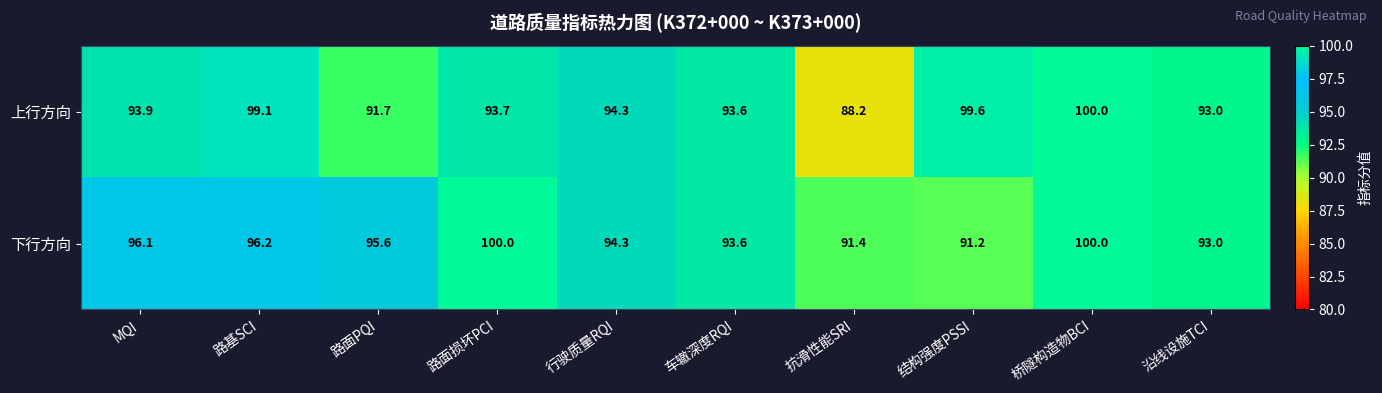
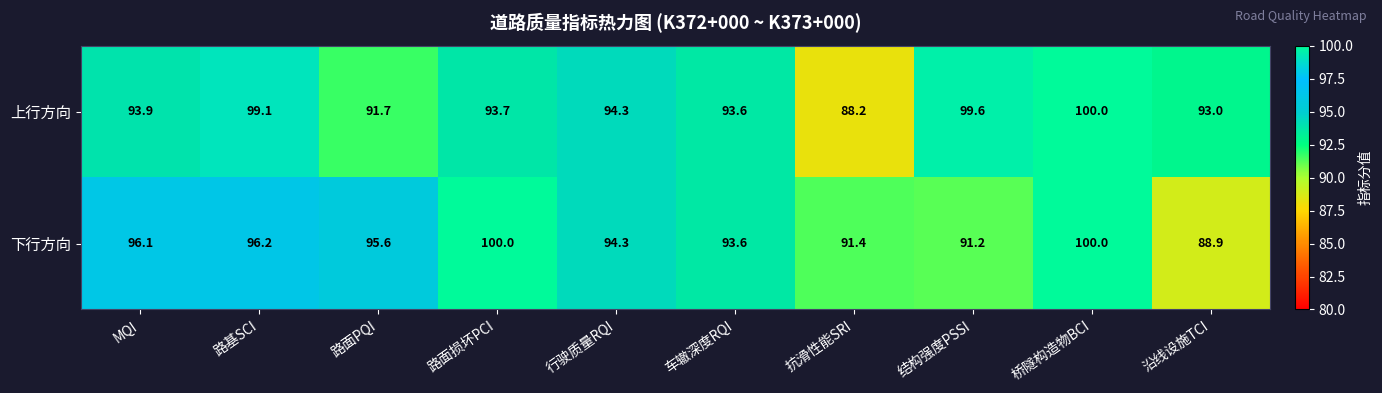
  {
    "上行方向": {
      "MQI": 93.9,
      "路基SCI": 99.1,
      "路面PQI": 91.7,
      "路面损坏PCI": 93.7,
      "行驶质量RQI": 94.3,
      "车辙深度RQI": 93.6,
      "抗滑性能SRI": 88.2,
      "结构强度PSSI": 99.6,
      "桥隧构造物BCI": 100.0,
      "沿线设施TCI": 93.0
    },
    "下行方向": {
      "MQI": 96.1,
      "路基SCI": 96.2,
      "路面PQI": 95.6,
      "路面损坏PCI": 100.0,
      "行驶质量RQI": 94.3,
      "车辙深度RQI": 93.6,
      "抗滑性能SRI": 91.4,
      "结构强度PSSI": 91.2,
      "桥隧构造物BCI": 100.0,
-     "沿线设施TCI": 93.0
+     "沿线设施TCI": 88.9
    }
  }
